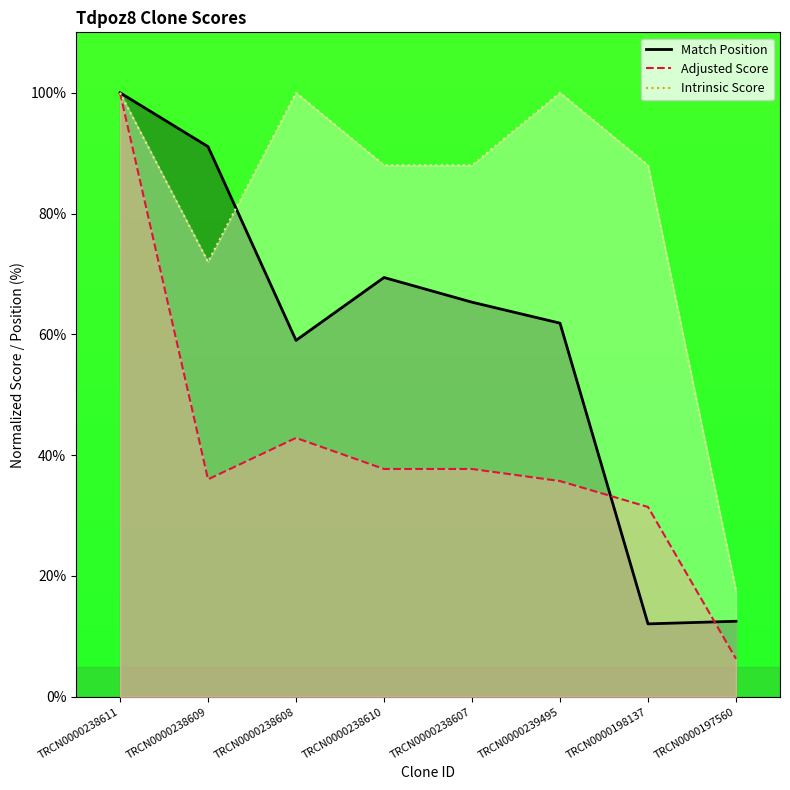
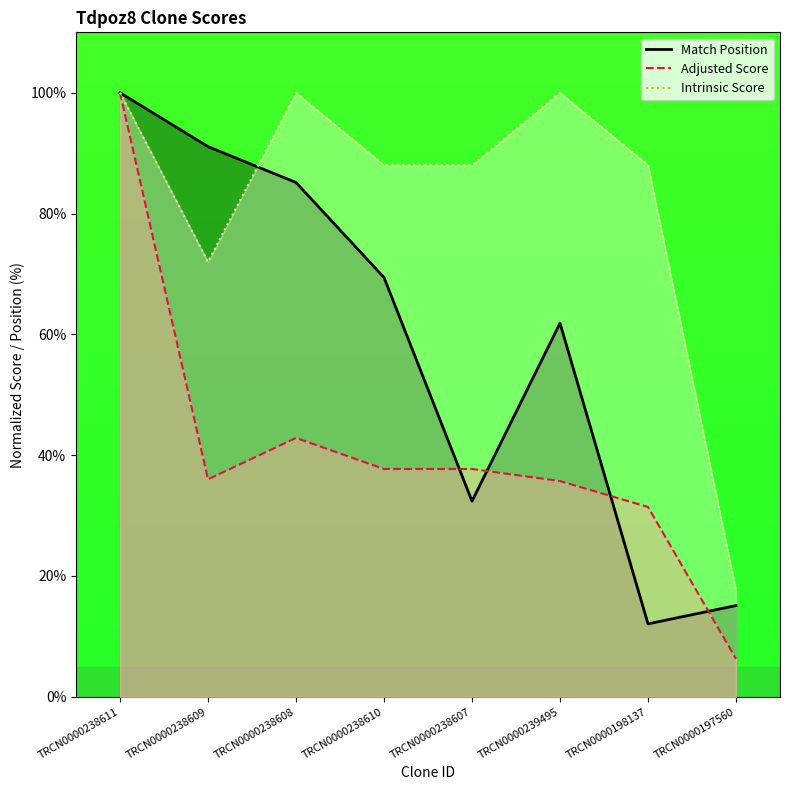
  {
    "Match Position": {
      "TRCN0000238609": "91%",
-     "TRCN0000238608": "59%",
+     "TRCN0000238608": "85%",
      "TRCN0000238610": "69%",
-     "TRCN0000238607": "65%",
+     "TRCN0000238607": "32%",
      "TRCN0000239495": "62%",
      "TRCN0000198137": "12%",
-     "TRCN0000197560": "13%"
+     "TRCN0000197560": "15%"
    }
  }
